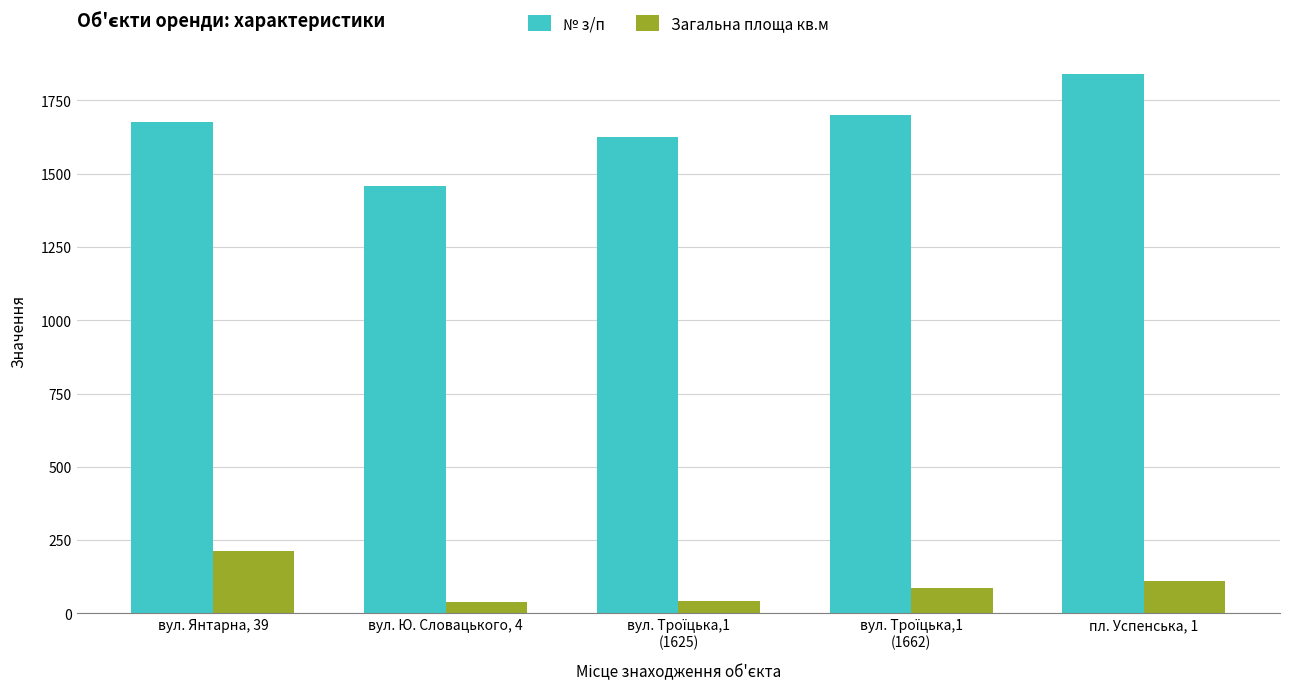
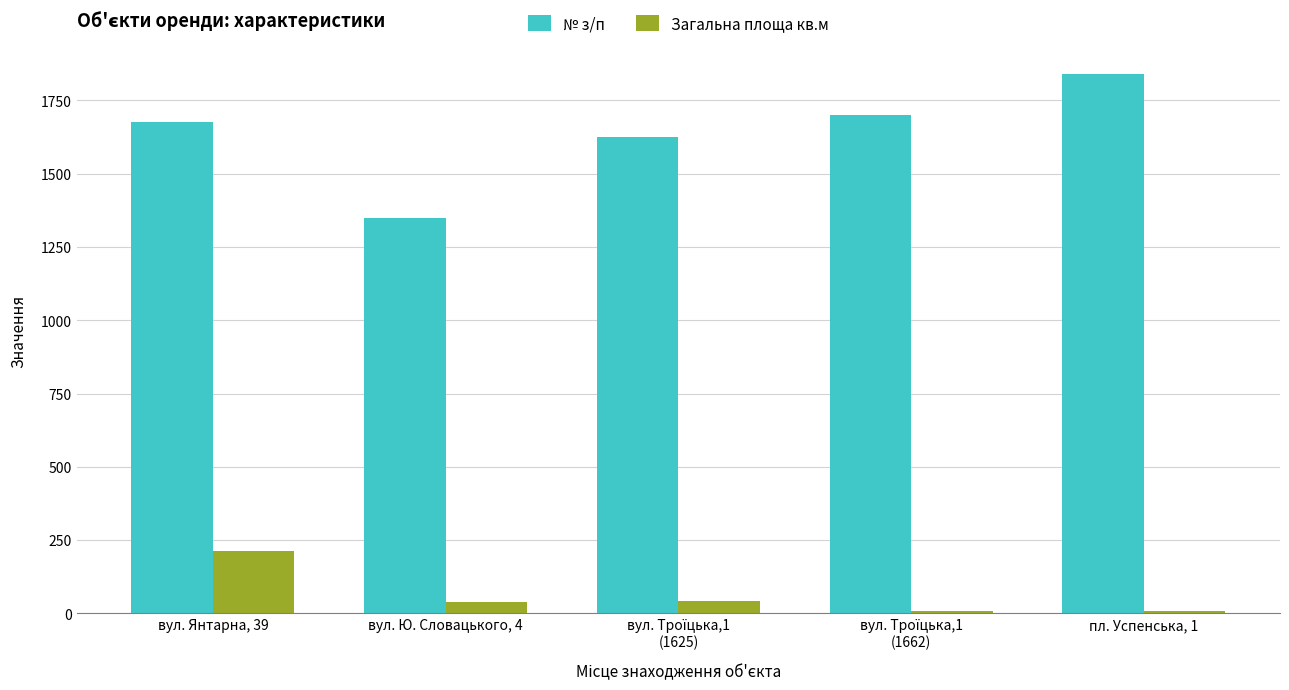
  {
    "№ з/п": {
      "вул. Янтарна, 39": 1680,
-     "вул. Ю. Словацького, 4": 1460,
+     "вул. Ю. Словацького, 4": 1350,
      "вул. Троїцька,1 (1625)": 1630,
      "вул. Троїцька,1 (1662)": 1700,
      "пл. Успенська, 1": 1840
    },
    "Загальна площа кв.м": {
      "вул. Янтарна, 39": 210,
      "вул. Ю. Словацького, 4": 40,
      "вул. Троїцька,1 (1625)": 40,
-     "вул. Троїцька,1 (1662)": 90,
-     "пл. Успенська, 1": 110
+     "вул. Троїцька,1 (1662)": 10,
+     "пл. Успенська, 1": 10
    }
  }
